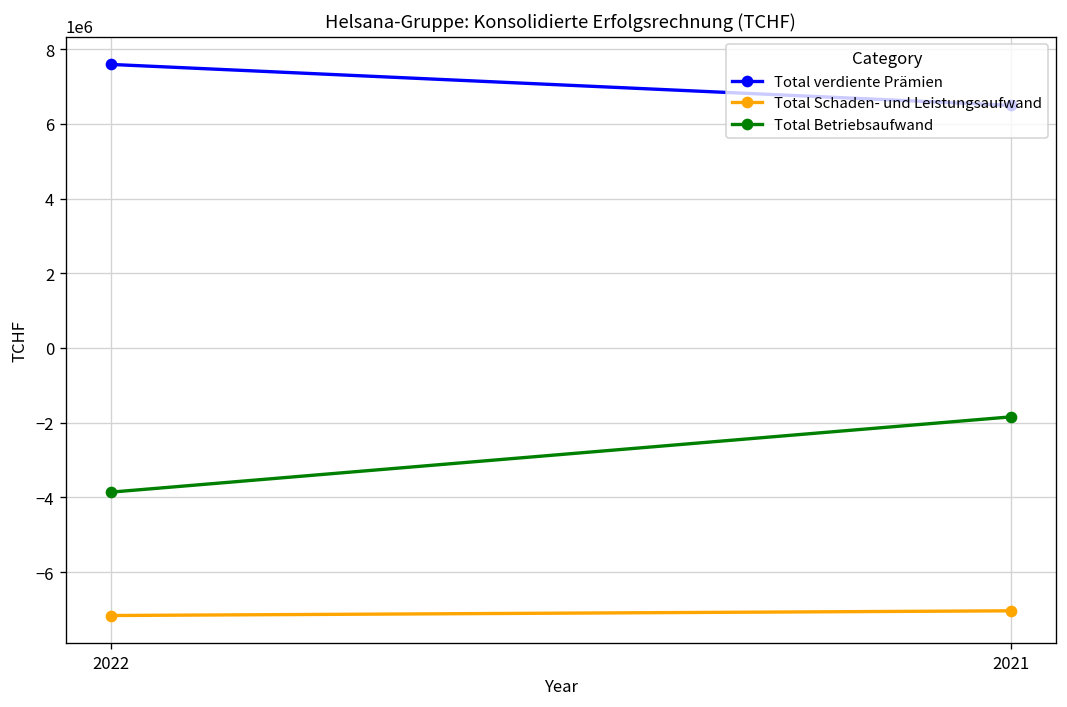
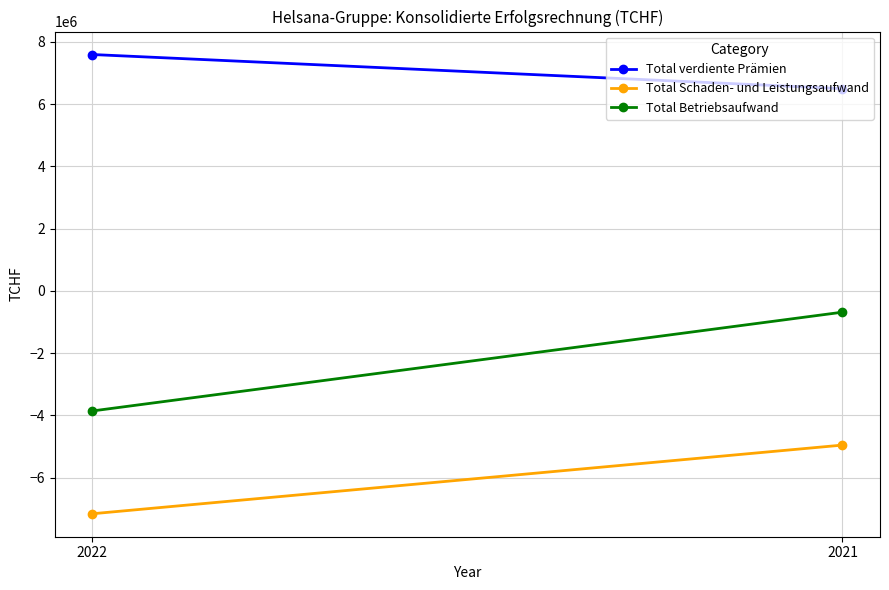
  {
    "Total verdiente Prämien": {
      "2022": 7600000
    },
    "Total Schaden- und Leistungsaufwand": {
      "2022": -7200000,
-     "2021": -7000000
+     "2021": -5000000
    },
    "Total Betriebsaufwand": {
      "2022": -3900000,
-     "2021": -1800000
+     "2021": -700000
    }
  }
